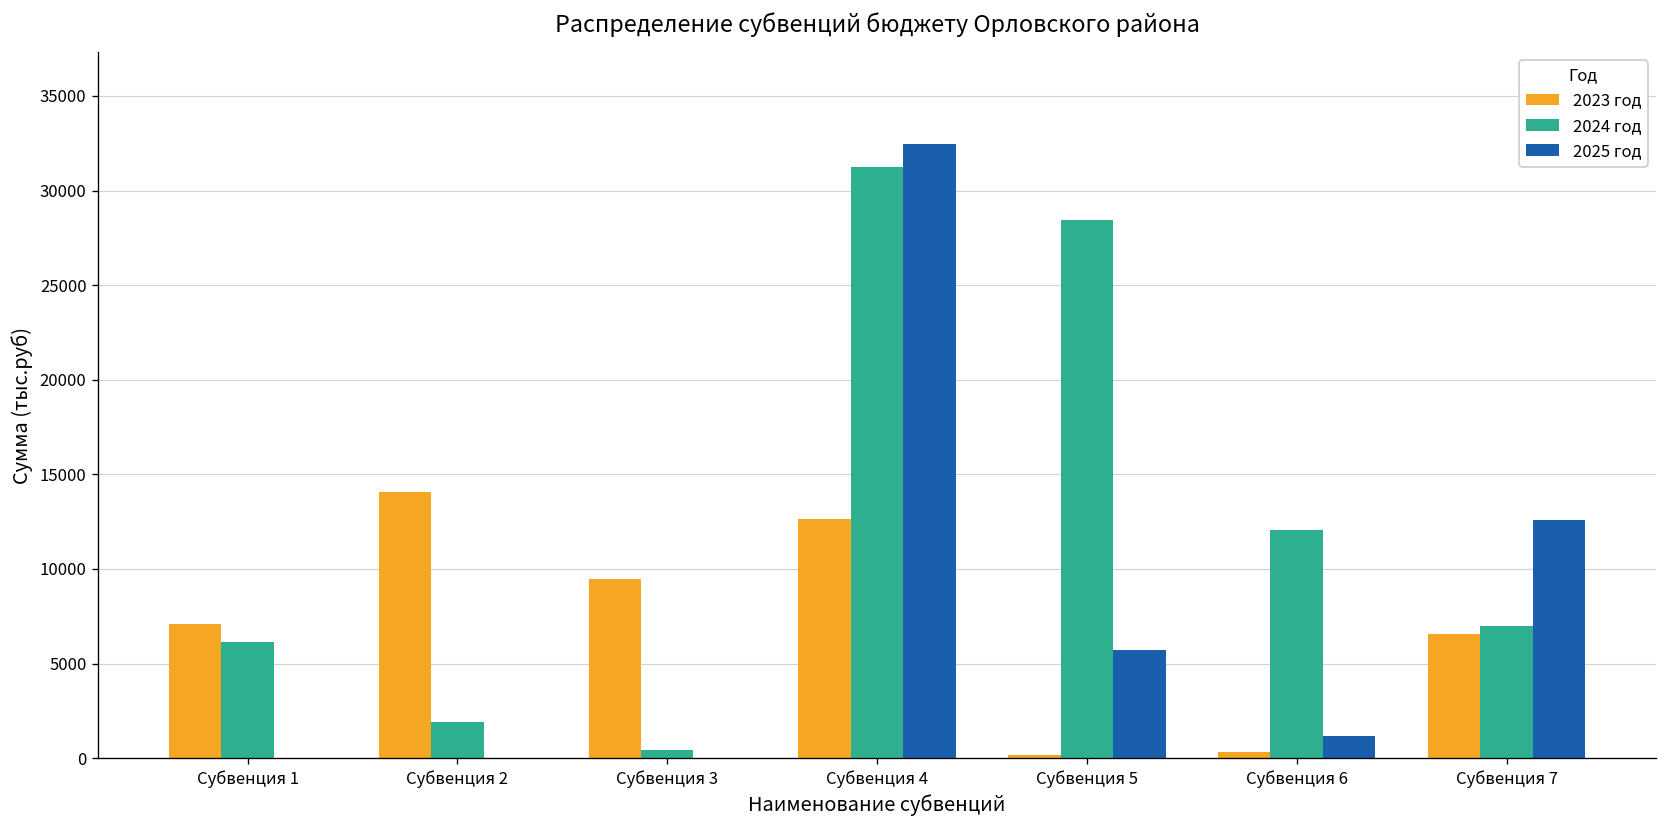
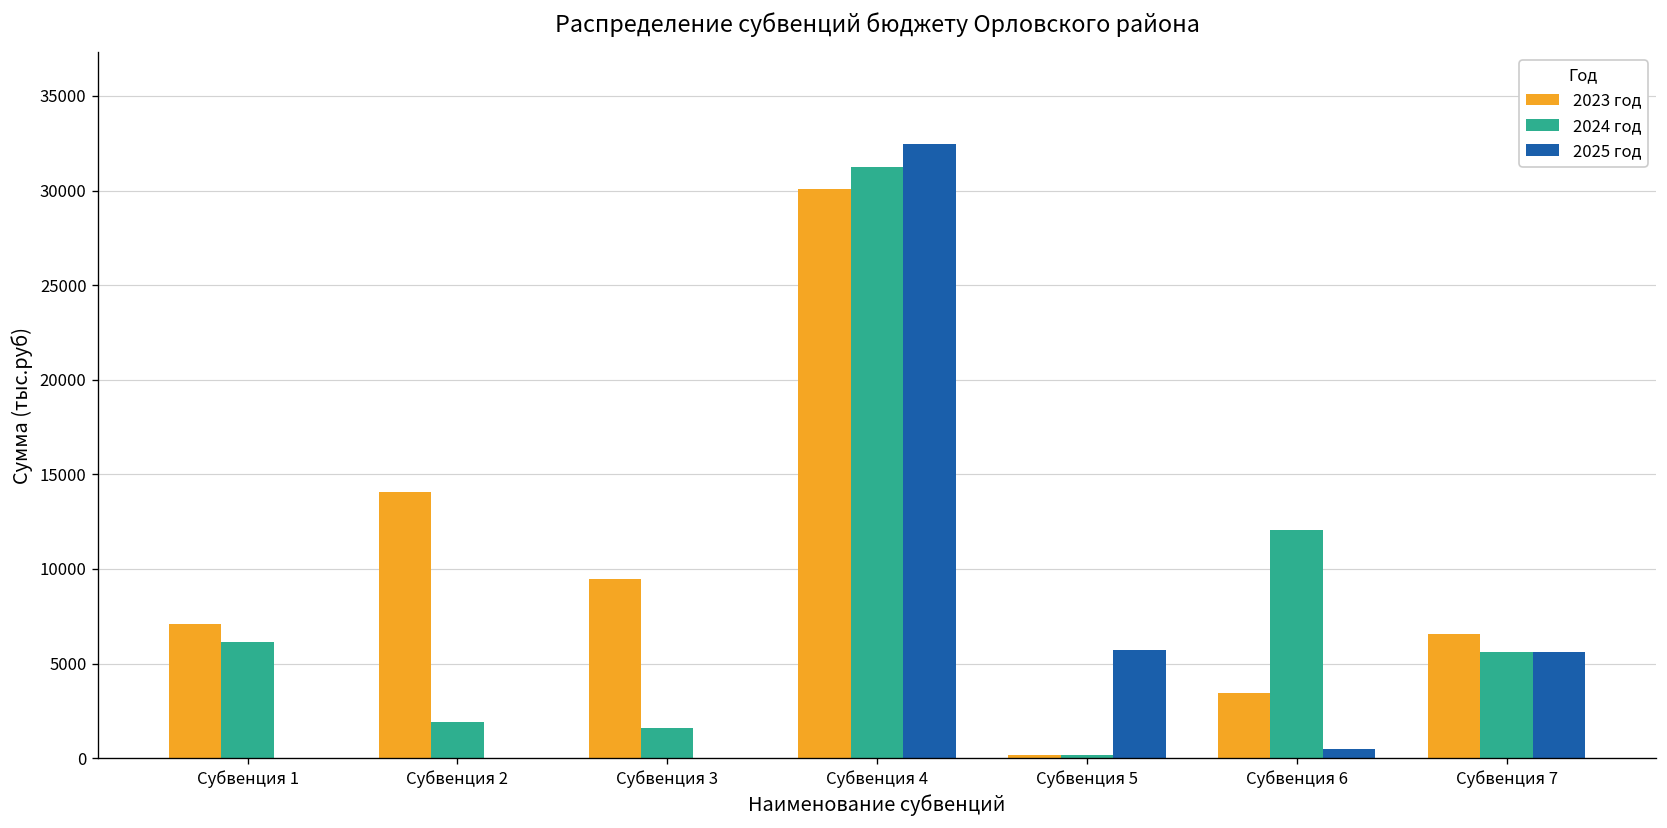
  {
    "2023 год": {
      "Субвенция 1": 7100,
      "Субвенция 2": 14100,
      "Субвенция 3": 9500,
-     "Субвенция 4": 12600,
+     "Субвенция 4": 30100,
      "Субвенция 5": 200,
-     "Субвенция 6": 300,
+     "Субвенция 6": 3400,
      "Субвенция 7": 6600
    },
    "2024 год": {
      "Субвенция 1": 6100,
      "Субвенция 2": 1900,
-     "Субвенция 3": 400,
+     "Субвенция 3": 1600,
      "Субвенция 4": 31200,
-     "Субвенция 5": 28500,
+     "Субвенция 5": 200,
      "Субвенция 6": 12100,
-     "Субвенция 7": 7000
+     "Субвенция 7": 5600
    },
    "2025 год": {
      "Субвенция 1": 0,
      "Субвенция 2": 0,
      "Субвенция 3": 0,
      "Субвенция 4": 32500,
      "Субвенция 5": 5700,
-     "Субвенция 6": 1200,
-     "Субвенция 7": 12600
+     "Субвенция 6": 500,
+     "Субвенция 7": 5600
    }
  }
